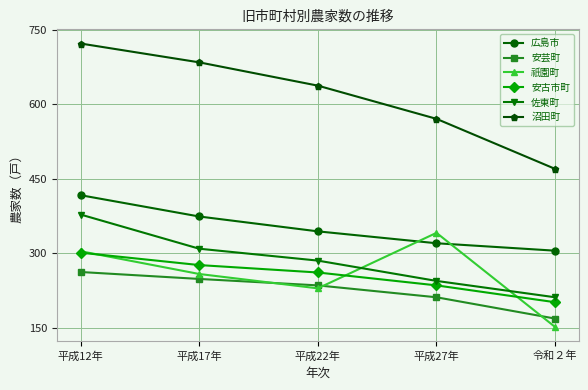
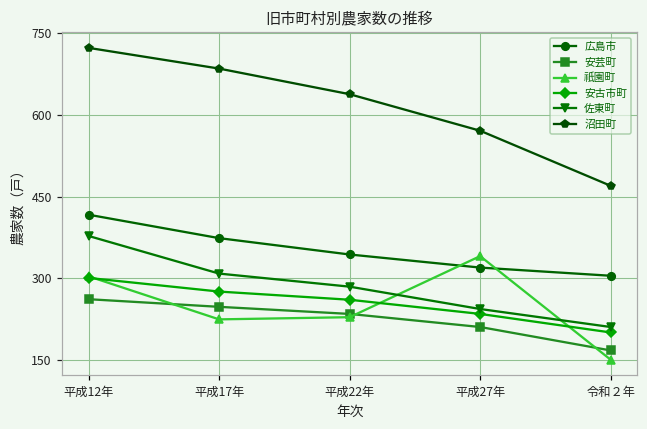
  {
    "祇園町": {
-     "平成17年": 260,
+     "平成17年": 230,
      "平成22年": 230,
      "平成27年": 340,
      "令和２年": 150
    }
  }
